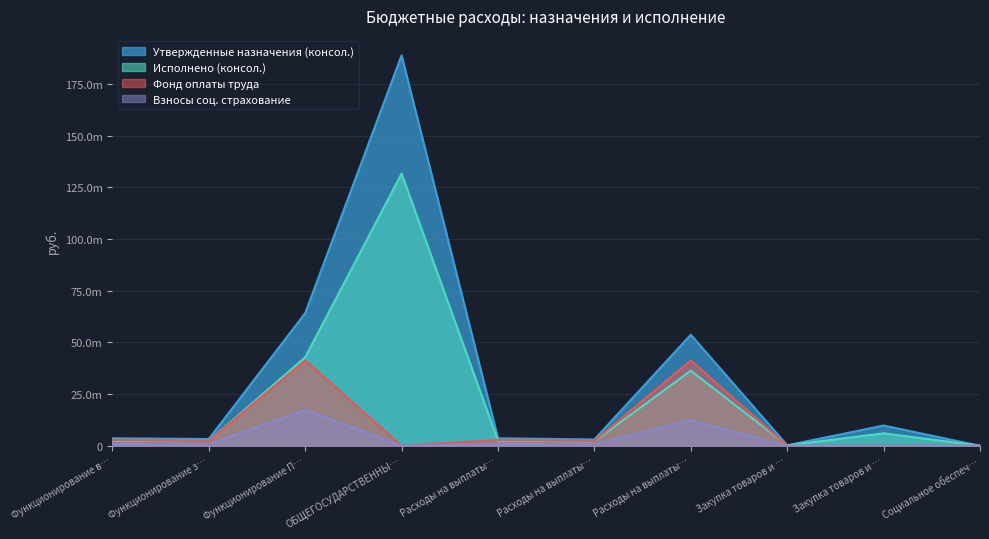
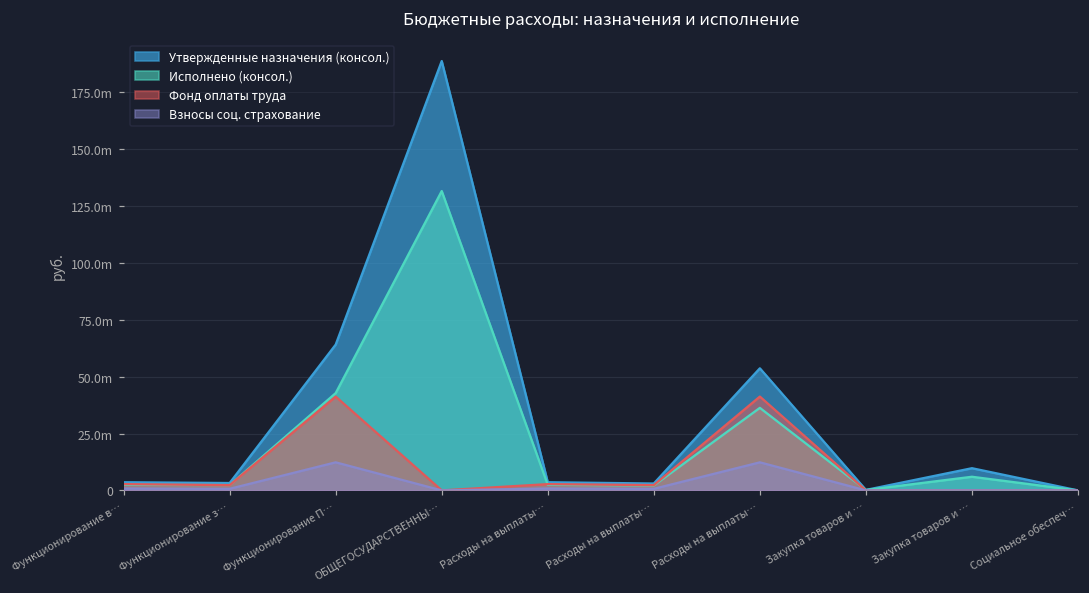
  {
    "Фонд оплаты труда": {
      "Функционирование П…": "41m"
    },
    "Взносы соц. страхование": {
      "Функционирование в…": "1m",
      "Функционирование з…": "1m",
-     "Функционирование П…": "17m"
+     "Функционирование П…": "12m"
    }
  }
